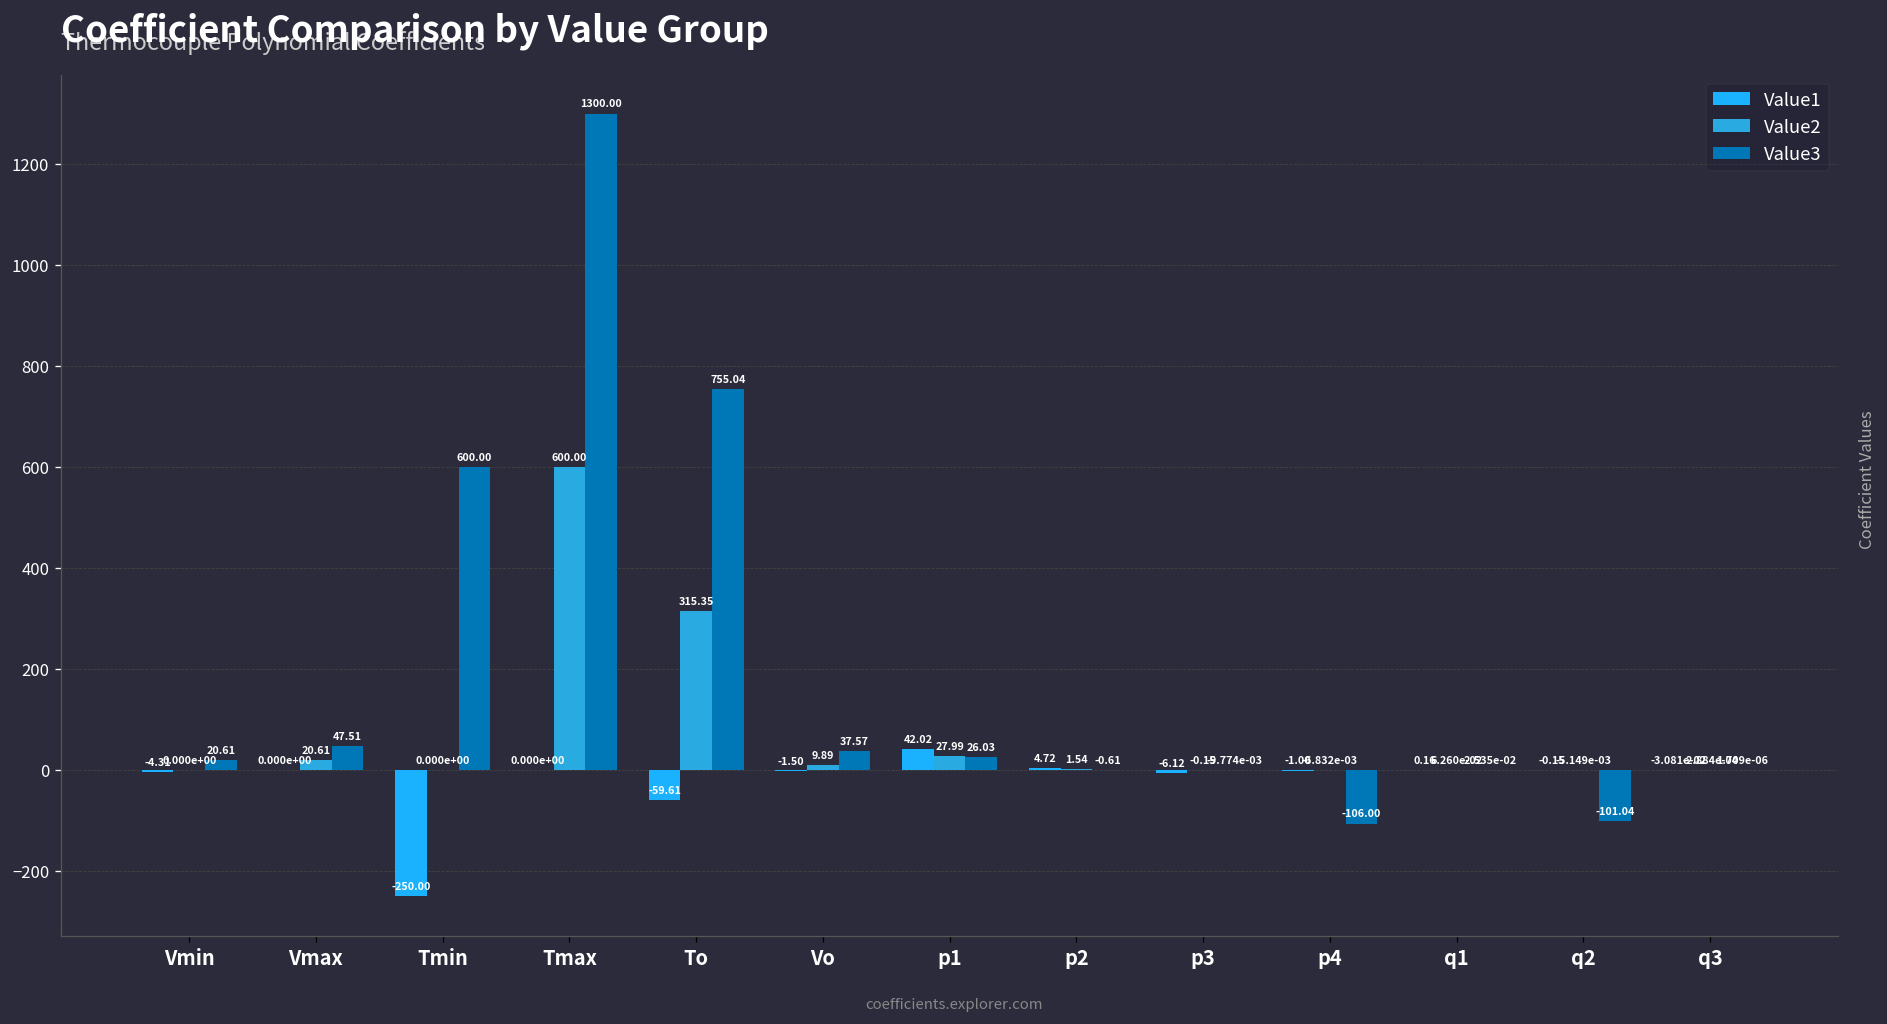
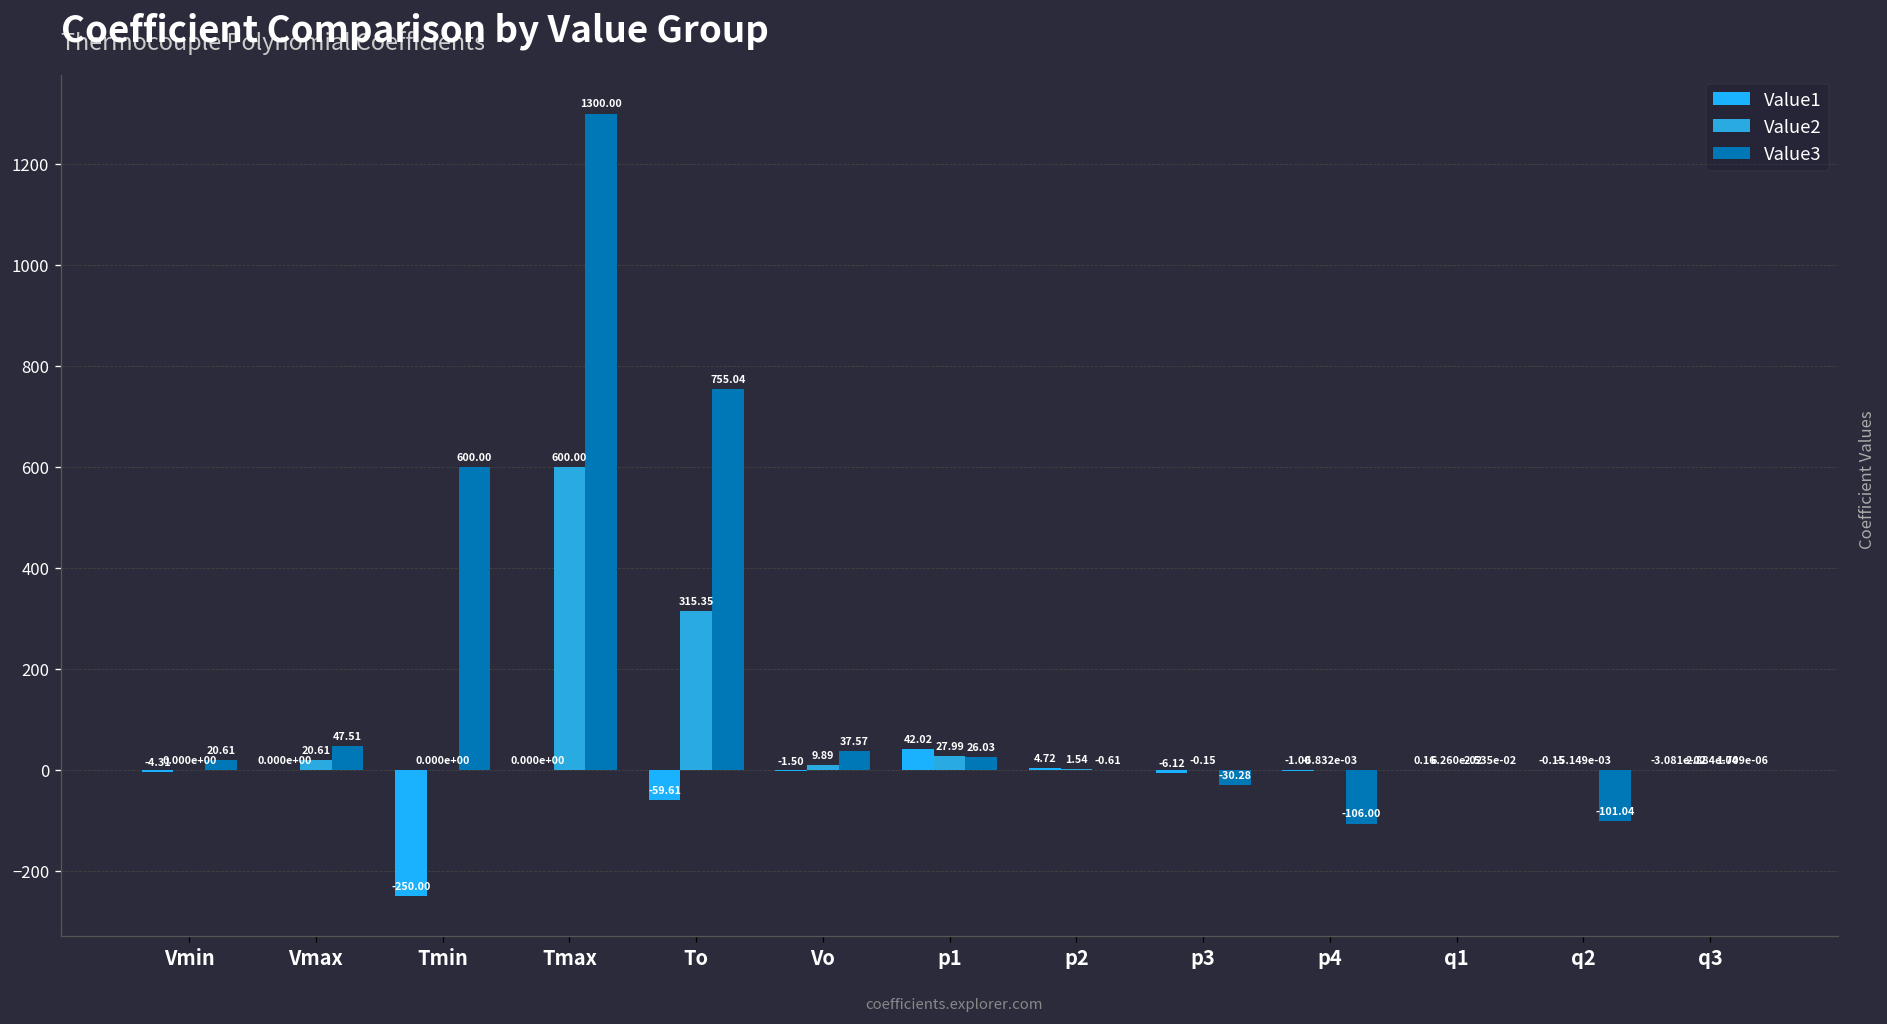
  {
    "Value3": {
      "Vmin": "20.61",
      "Vmax": "47.51",
      "Tmin": "600.00",
      "Tmax": "1300.00",
      "To": "755.04",
      "Vo": "37.57",
      "p1": "26.03",
      "p2": "-0.61",
-     "p3": "-9.774e-03",
+     "p3": "-30.28",
      "p4": "-106.00",
      "q2": "-101.04"
    }
  }
